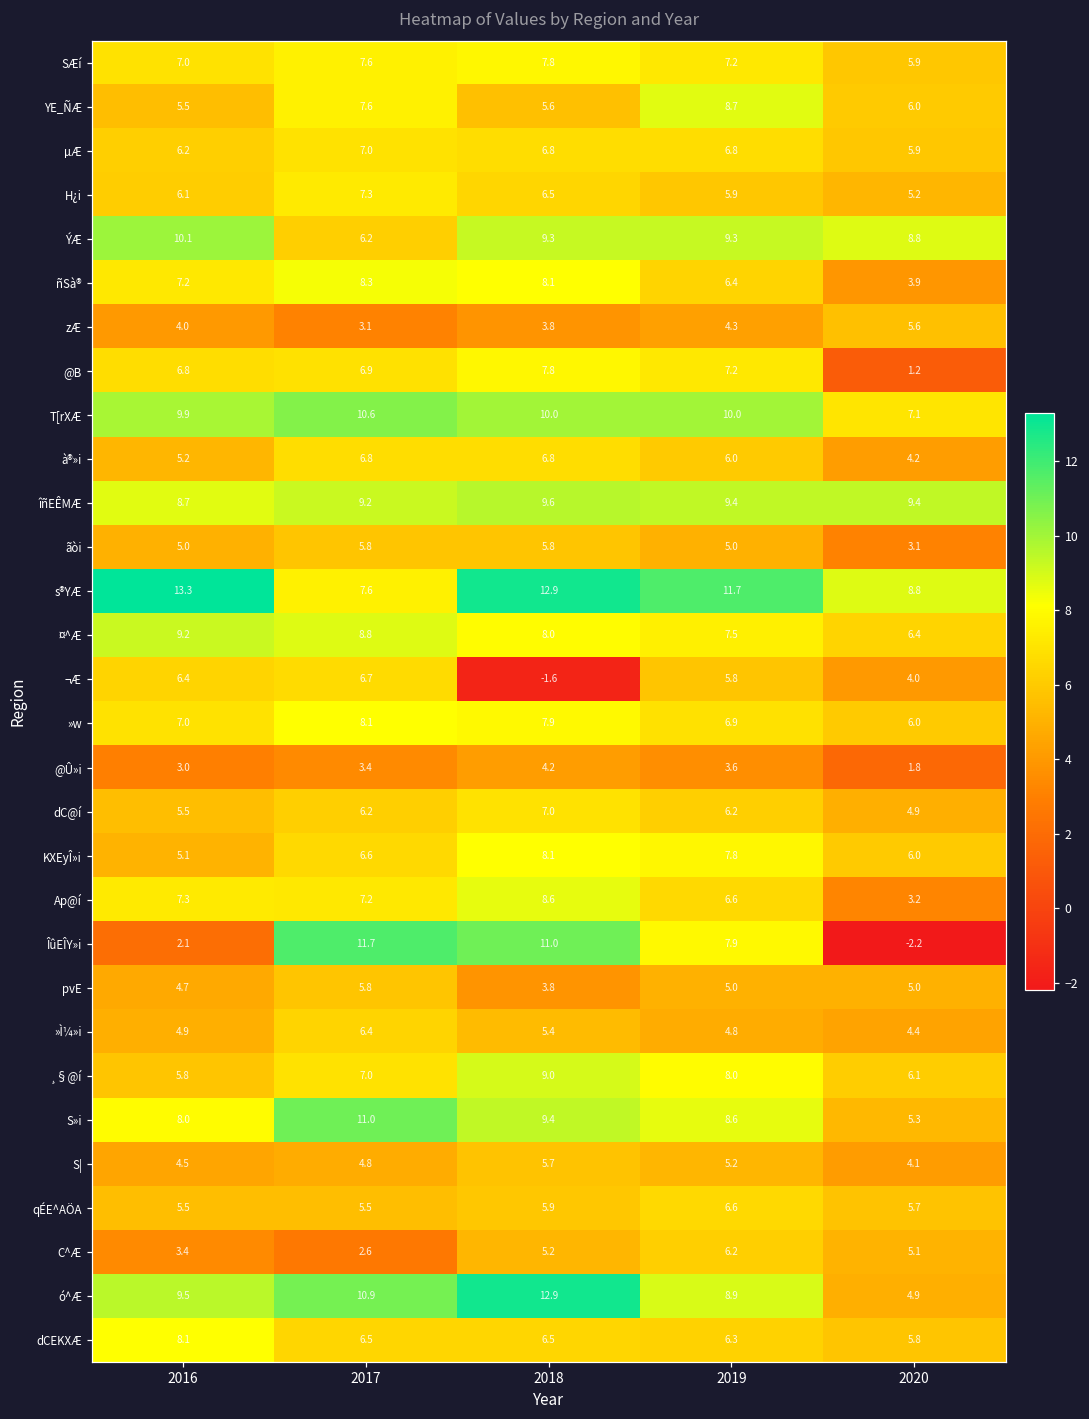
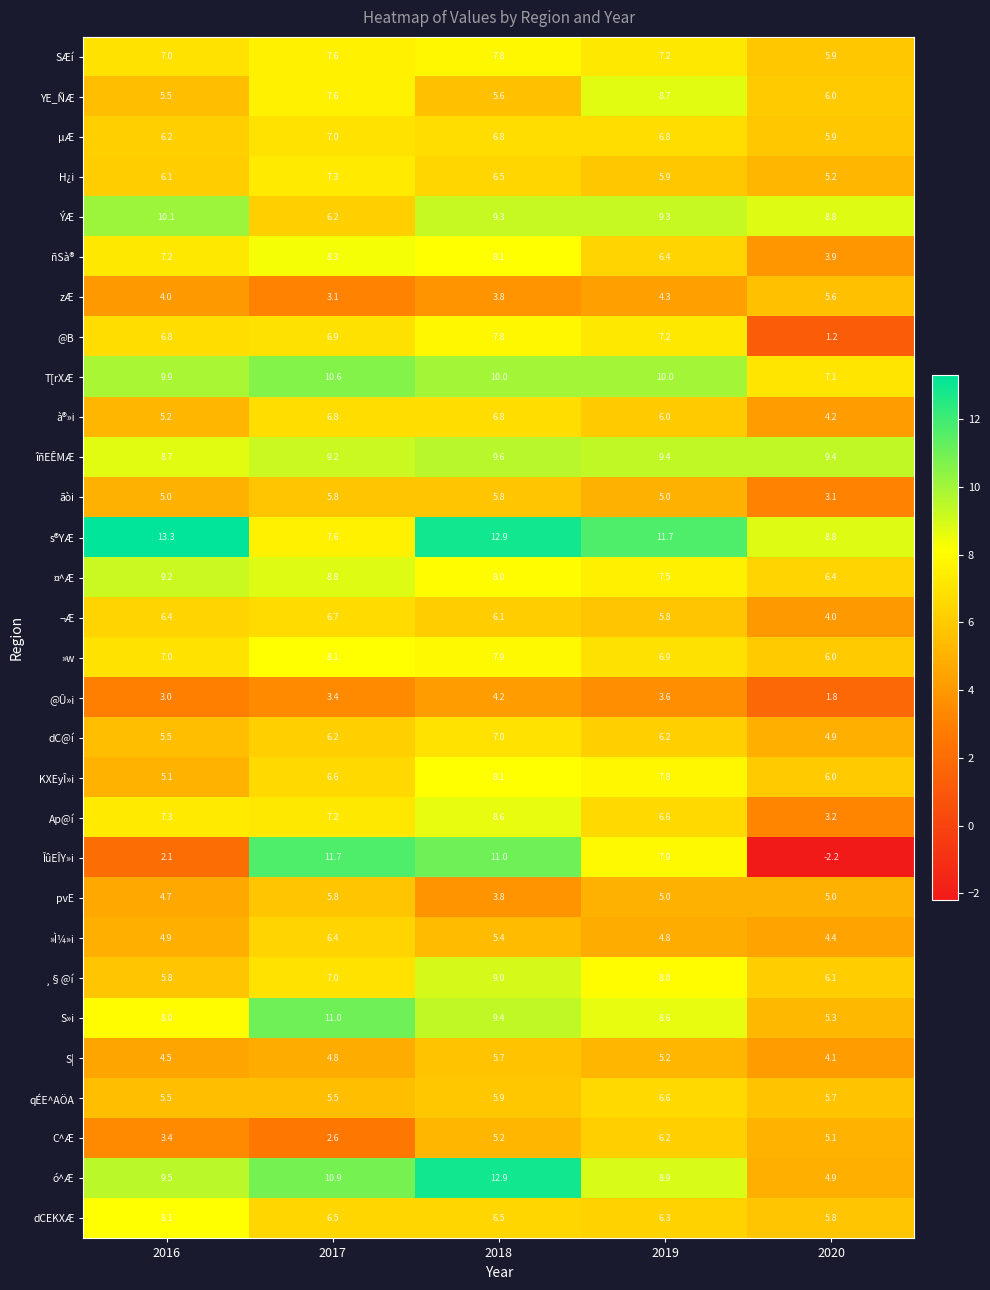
  {
    "SÆí": {
      "2016": 7.0,
      "2017": 7.6,
      "2018": 7.8,
      "2019": 7.2,
      "2020": 5.9
    },
    "YE_ÑÆ": {
      "2016": 5.5,
      "2017": 7.6,
      "2018": 5.6,
      "2019": 8.7,
      "2020": 6.0
    },
    "µÆ": {
      "2016": 6.2,
      "2017": 7.0,
      "2018": 6.8,
      "2019": 6.8,
      "2020": 5.9
    },
    "H¿i": {
      "2016": 6.1,
      "2017": 7.3,
      "2018": 6.5,
      "2019": 5.9,
      "2020": 5.2
    },
    "ÝÆ": {
      "2016": 10.1,
      "2017": 6.2,
      "2018": 9.3,
      "2019": 9.3,
      "2020": 8.8
    },
    "ñSà®": {
      "2016": 7.2,
      "2017": 8.3,
      "2018": 8.1,
      "2019": 6.4,
      "2020": 3.9
    },
    "zÆ": {
      "2016": 4.0,
      "2017": 3.1,
      "2018": 3.8,
      "2019": 4.3,
      "2020": 5.6
    },
    "@B": {
      "2016": 6.8,
      "2017": 6.9,
      "2018": 7.8,
      "2019": 7.2,
      "2020": 1.2
    },
    "T[rXÆ": {
      "2016": 9.9,
      "2017": 10.6,
      "2018": 10.0,
      "2019": 10.0,
      "2020": 7.1
    },
    "à®»i": {
      "2016": 5.2,
      "2017": 6.8,
      "2018": 6.8,
      "2019": 6.0,
      "2020": 4.2
    },
    "îñEÊMÆ": {
      "2016": 8.7,
      "2017": 9.2,
      "2018": 9.6,
      "2019": 9.4,
      "2020": 9.4
    },
    "ãòi": {
      "2016": 5.0,
      "2017": 5.8,
      "2018": 5.8,
      "2019": 5.0,
      "2020": 3.1
    },
    "s®YÆ": {
      "2016": 13.3,
      "2017": 7.6,
      "2018": 12.9,
      "2019": 11.7,
      "2020": 8.8
    },
    "¤^Æ": {
      "2016": 9.2,
      "2017": 8.8,
      "2018": 8.0,
      "2019": 7.5,
      "2020": 6.4
    },
    "¬Æ": {
      "2016": 6.4,
      "2017": 6.7,
-     "2018": -1.6,
+     "2018": 6.1,
      "2019": 5.8,
      "2020": 4.0
    },
    "»w": {
      "2016": 7.0,
      "2017": 8.1,
      "2018": 7.9,
      "2019": 6.9,
      "2020": 6.0
    },
    "@Û»i": {
      "2016": 3.0,
      "2017": 3.4,
      "2018": 4.2,
      "2019": 3.6,
      "2020": 1.8
    },
    "dC@í": {
      "2016": 5.5,
      "2017": 6.2,
      "2018": 7.0,
      "2019": 6.2,
      "2020": 4.9
    },
    "KXEyÎ»i": {
      "2016": 5.1,
      "2017": 6.6,
      "2018": 8.1,
      "2019": 7.8,
      "2020": 6.0
    },
    "Ap@í": {
      "2016": 7.3,
      "2017": 7.2,
      "2018": 8.6,
      "2019": 6.6,
      "2020": 3.2
    },
    "ÎûEÎY»i": {
      "2016": 2.1,
      "2017": 11.7,
      "2018": 11.0,
      "2019": 7.9,
      "2020": -2.2
    },
    "pvE": {
      "2016": 4.7,
      "2017": 5.8,
      "2018": 3.8,
      "2019": 5.0,
      "2020": 5.0
    },
    "»Ì¼»i": {
      "2016": 4.9,
      "2017": 6.4,
      "2018": 5.4,
      "2019": 4.8,
      "2020": 4.4
    },
    "¸§@í": {
      "2016": 5.8,
      "2017": 7.0,
      "2018": 9.0,
      "2019": 8.0,
      "2020": 6.1
    },
    "S»i": {
      "2016": 8.0,
      "2017": 11.0,
      "2018": 9.4,
      "2019": 8.6,
      "2020": 5.3
    },
    "S|": {
      "2016": 4.5,
      "2017": 4.8,
      "2018": 5.7,
      "2019": 5.2,
      "2020": 4.1
    },
    "qÉE^AÖA": {
      "2016": 5.5,
      "2017": 5.5,
      "2018": 5.9,
      "2019": 6.6,
      "2020": 5.7
    },
    "C^Æ": {
      "2016": 3.4,
      "2017": 2.6,
      "2018": 5.2,
      "2019": 6.2,
      "2020": 5.1
    },
    "ó^Æ": {
      "2016": 9.5,
      "2017": 10.9,
      "2018": 12.9,
      "2019": 8.9,
      "2020": 4.9
    },
    "dCEKXÆ": {
      "2016": 8.1,
      "2017": 6.5,
      "2018": 6.5,
      "2019": 6.3,
      "2020": 5.8
    }
  }
